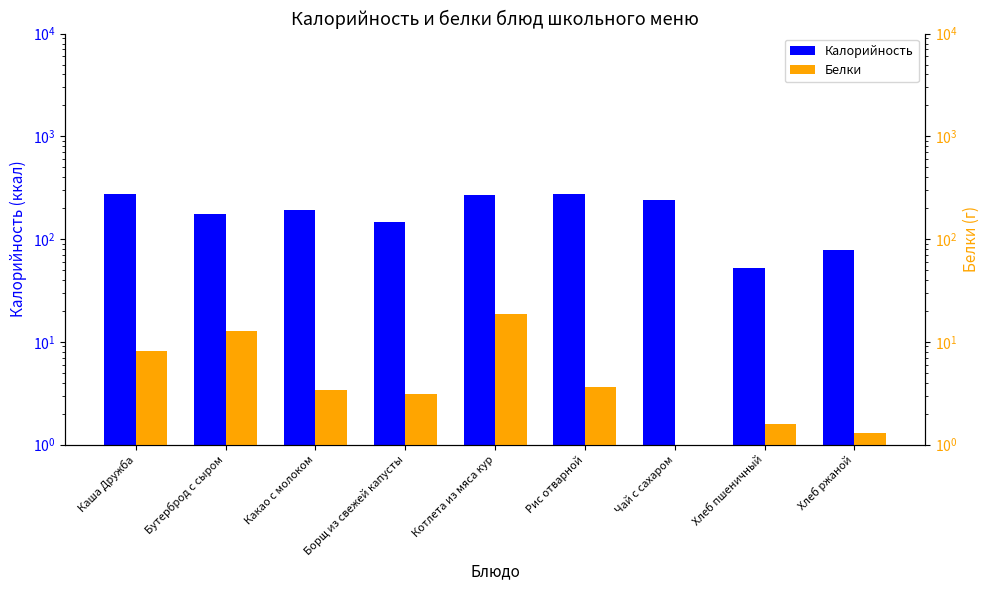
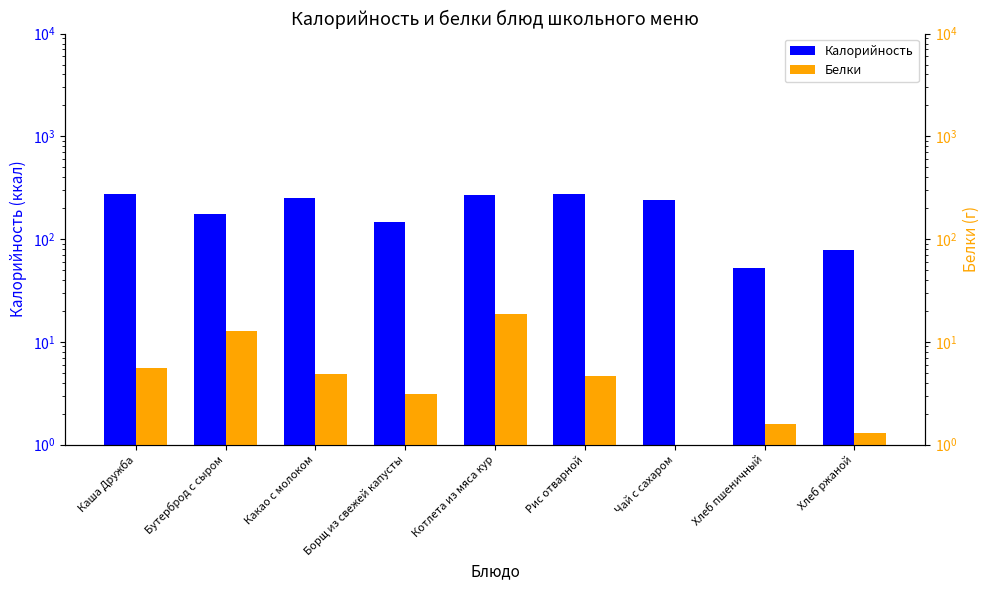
  {
    "Калорийность": {
      "Каша Дружба": 270,
      "Бутерброд с сыром": 180,
-     "Какао с молоком": 190,
+     "Какао с молоком": 250,
      "Борщ из свежей капусты": 150,
      "Котлета из мяса кур": 270,
      "Рис отварной": 270,
      "Чай с сахаром": 240,
      "Хлеб пшеничный": 50,
      "Хлеб ржаной": 80
    },
    "Белки": {
-     "Каша Дружба": 8,
+     "Каша Дружба": 6,
      "Бутерброд с сыром": 13,
-     "Какао с молоком": 3.4,
+     "Какао с молоком": 5,
      "Борщ из свежей капусты": 3.1,
      "Котлета из мяса кур": 19,
-     "Рис отварной": 3.6,
+     "Рис отварной": 5,
      "Хлеб пшеничный": 1.6,
      "Хлеб ржаной": 1.3
    }
  }
